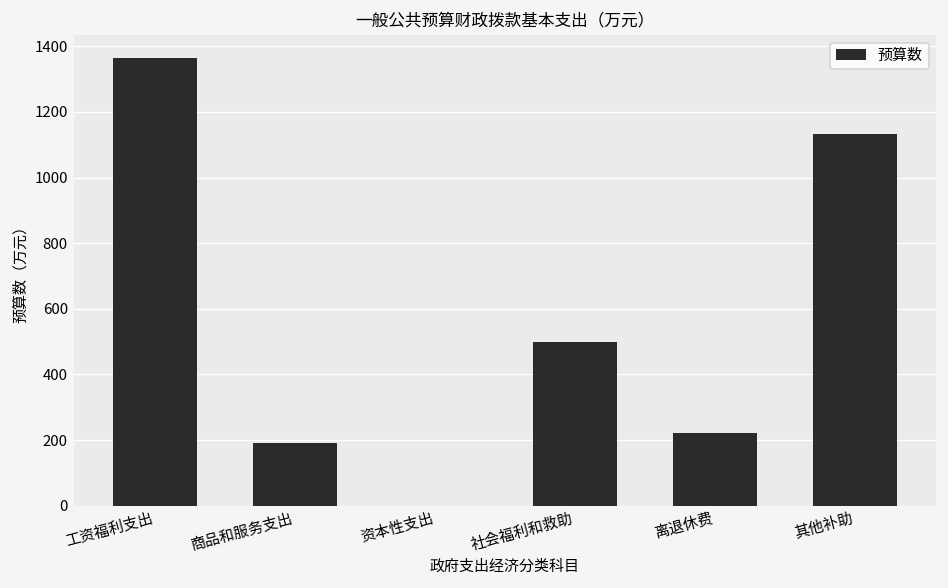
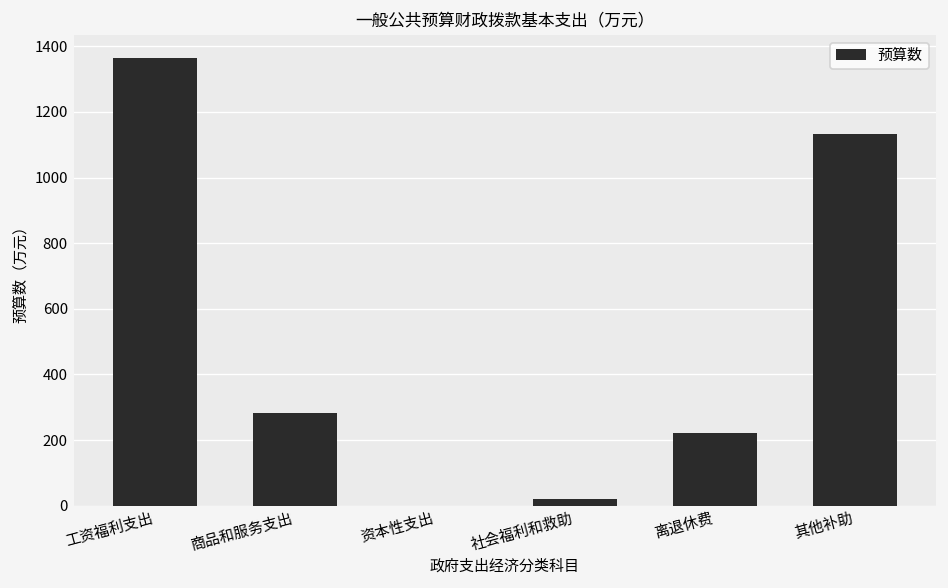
  {
    "工资福利支出": 1370,
-   "商品和服务支出": 190,
-   "社会福利和救助": 500,
+   "商品和服务支出": 280,
+   "社会福利和救助": 20,
    "离退休费": 220,
    "其他补助": 1130
  }
